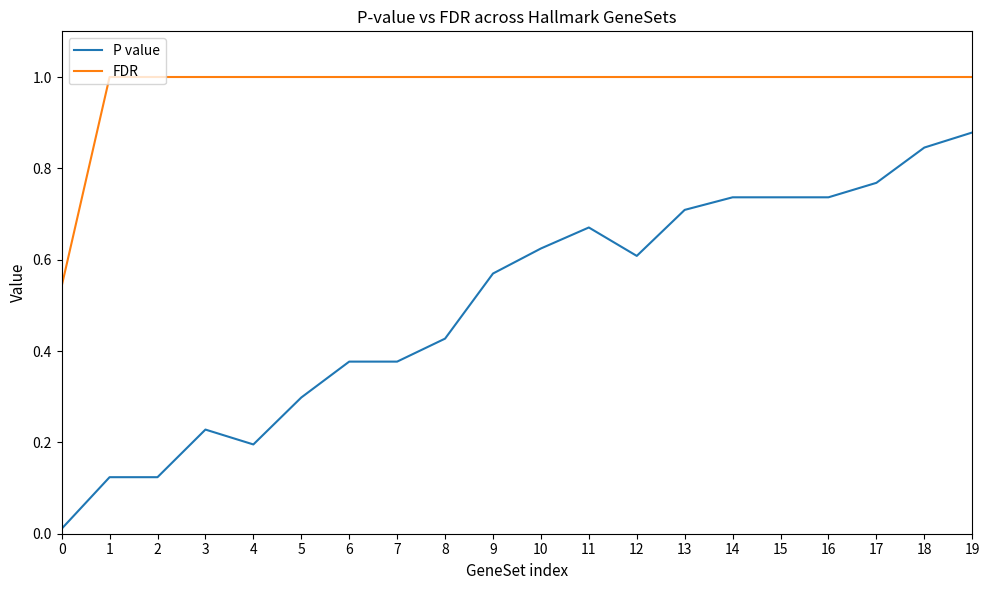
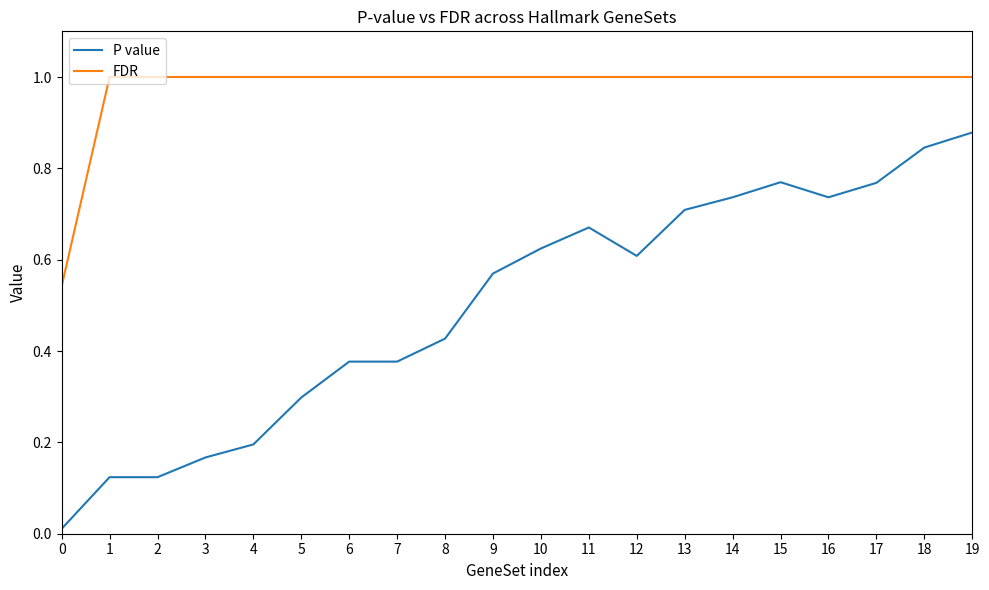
  {
    "P value": {
      "0": 0.01,
      "1": 0.12,
      "2": 0.12,
-     "3": 0.23,
+     "3": 0.17,
      "4": 0.20,
      "5": 0.30,
      "6": 0.38,
      "7": 0.38,
      "8": 0.43,
      "9": 0.57,
      "10": 0.62,
      "11": 0.67,
      "12": 0.61,
      "13": 0.71,
      "14": 0.74,
-     "15": 0.74,
+     "15": 0.77,
      "16": 0.74,
      "17": 0.77,
      "18": 0.85,
      "19": 0.88
    },
    "FDR": {
      "0": 0.54,
      "3": 1.00,
      "4": 1.00,
      "5": 1.00,
      "6": 1.00,
      "7": 1.00,
      "8": 1.00,
      "9": 1.00,
      "10": 1.00,
      "11": 1.00,
      "12": 1.00,
      "13": 1.00,
      "14": 1.00,
      "15": 1.00,
      "16": 1.00,
      "17": 1.00,
      "18": 1.00,
      "19": 1.00
    }
  }
